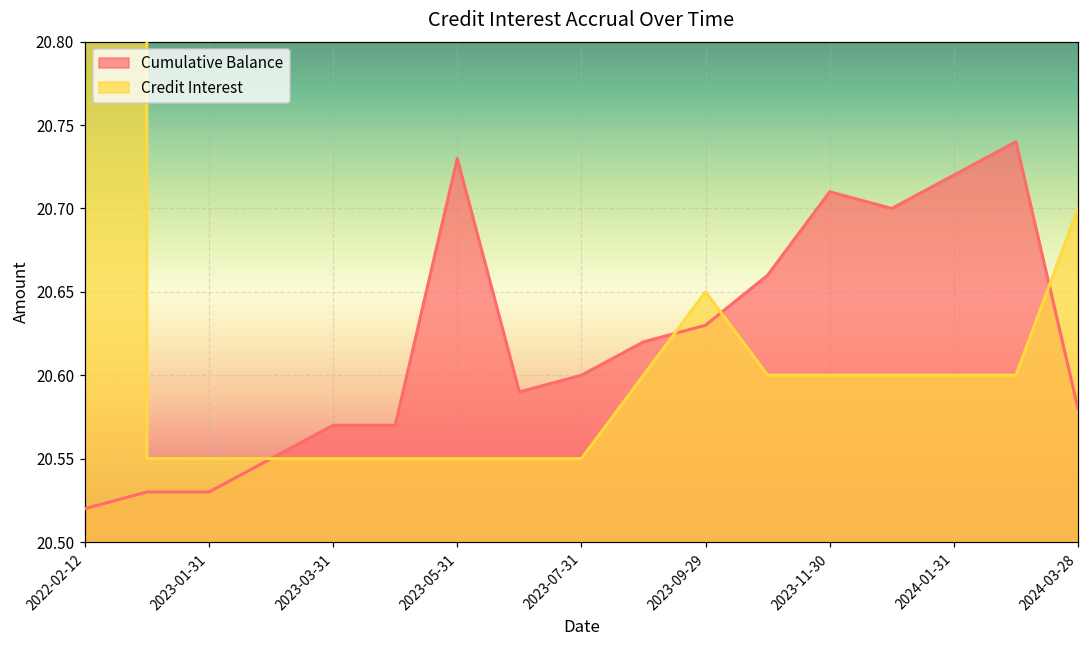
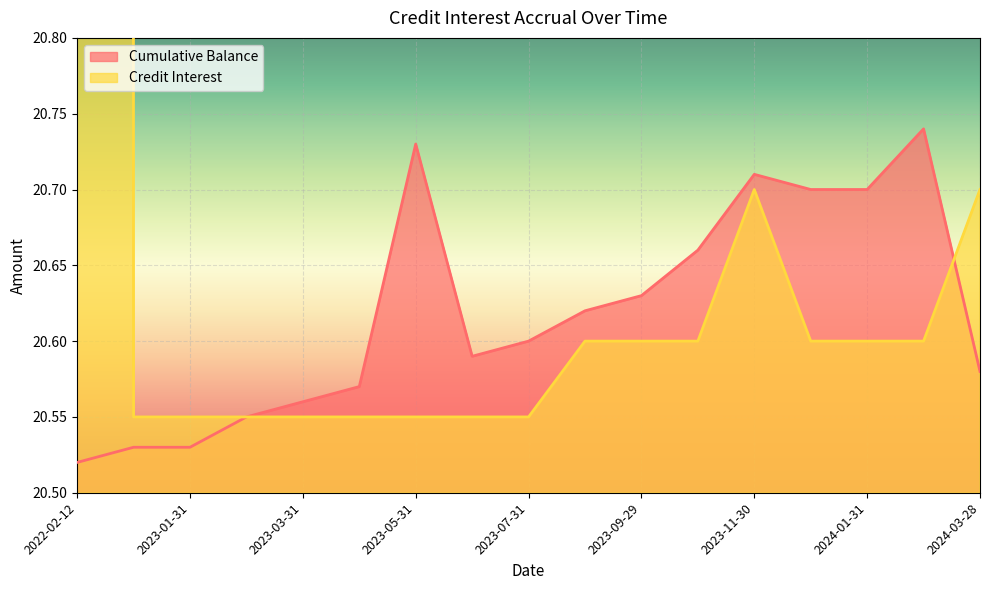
  {
    "Cumulative Balance": {
      "2022-02-12": 20.52,
      "2023-01-31": 20.53,
-     "2023-03-31": 20.57,
+     "2023-03-31": 20.56,
      "2023-05-31": 20.73,
      "2023-07-31": 20.60,
      "2023-09-29": 20.63,
      "2023-11-30": 20.71,
-     "2024-01-31": 20.72,
+     "2024-01-31": 20.70,
      "2024-03-28": 20.58
    },
    "Credit Interest": {
      "2023-01-31": 20.550,
      "2023-03-31": 20.550,
      "2023-05-31": 20.550,
      "2023-07-31": 20.550,
-     "2023-09-29": 20.650,
-     "2023-11-30": 20.600,
+     "2023-09-29": 20.600,
+     "2023-11-30": 20.700,
      "2024-01-31": 20.600,
      "2024-03-28": 20.700
    }
  }
